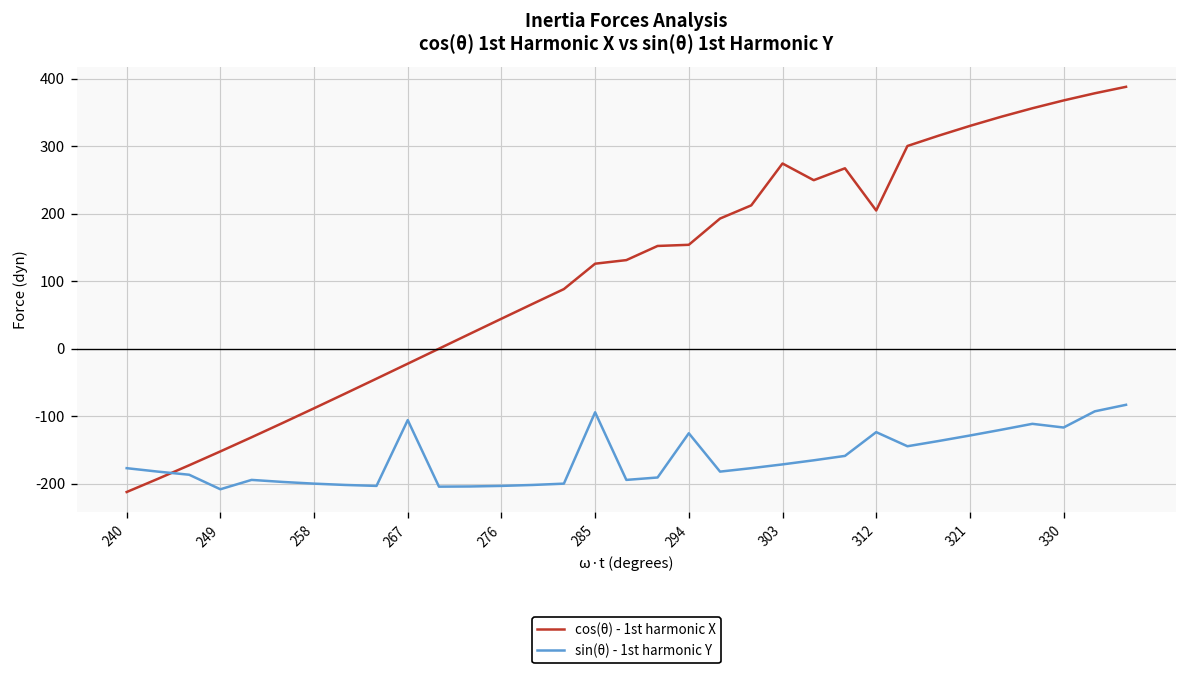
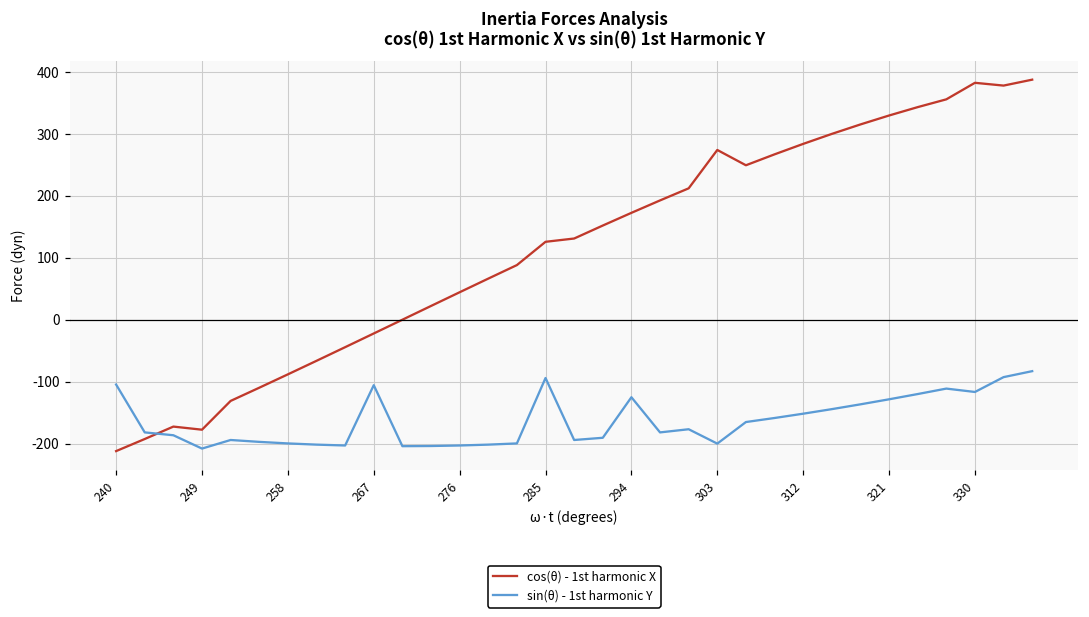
  {
    "cos(θ) - 1st harmonic X": {
      "240": -210,
-     "249": -150,
+     "249": -180,
      "258": -90,
      "267": -20,
      "276": 40,
      "285": 130,
-     "294": 150,
+     "294": 170,
      "303": 270,
-     "312": 200,
+     "312": 280,
      "321": 330,
-     "330": 370
+     "330": 380
    },
    "sin(θ) - 1st harmonic Y": {
-     "240": -180,
+     "240": -100,
      "249": -210,
      "258": -200,
      "267": -110,
      "276": -200,
      "285": -90,
      "294": -130,
-     "303": -170,
-     "312": -120,
+     "303": -200,
+     "312": -150,
      "321": -130,
      "330": -120
    }
  }
